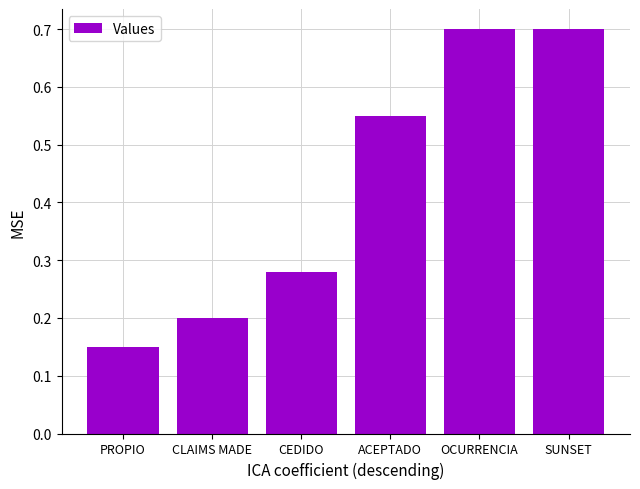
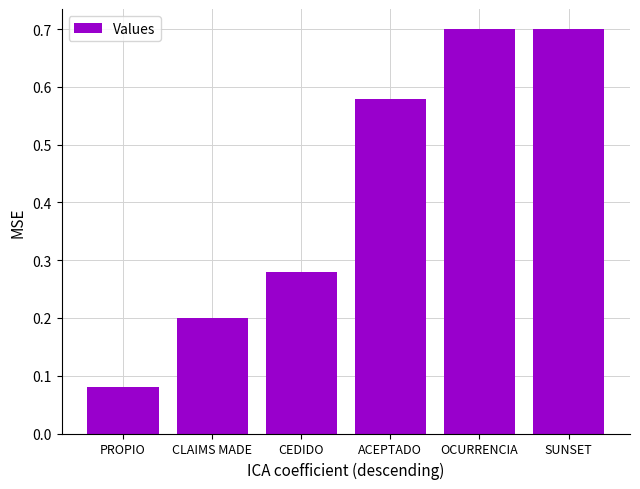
  {
-   "PROPIO": 0.15,
+   "PROPIO": 0.08,
    "CLAIMS MADE": 0.20,
    "CEDIDO": 0.28,
-   "ACEPTADO": 0.55,
+   "ACEPTADO": 0.58,
    "OCURRENCIA": 0.70,
    "SUNSET": 0.70
  }
